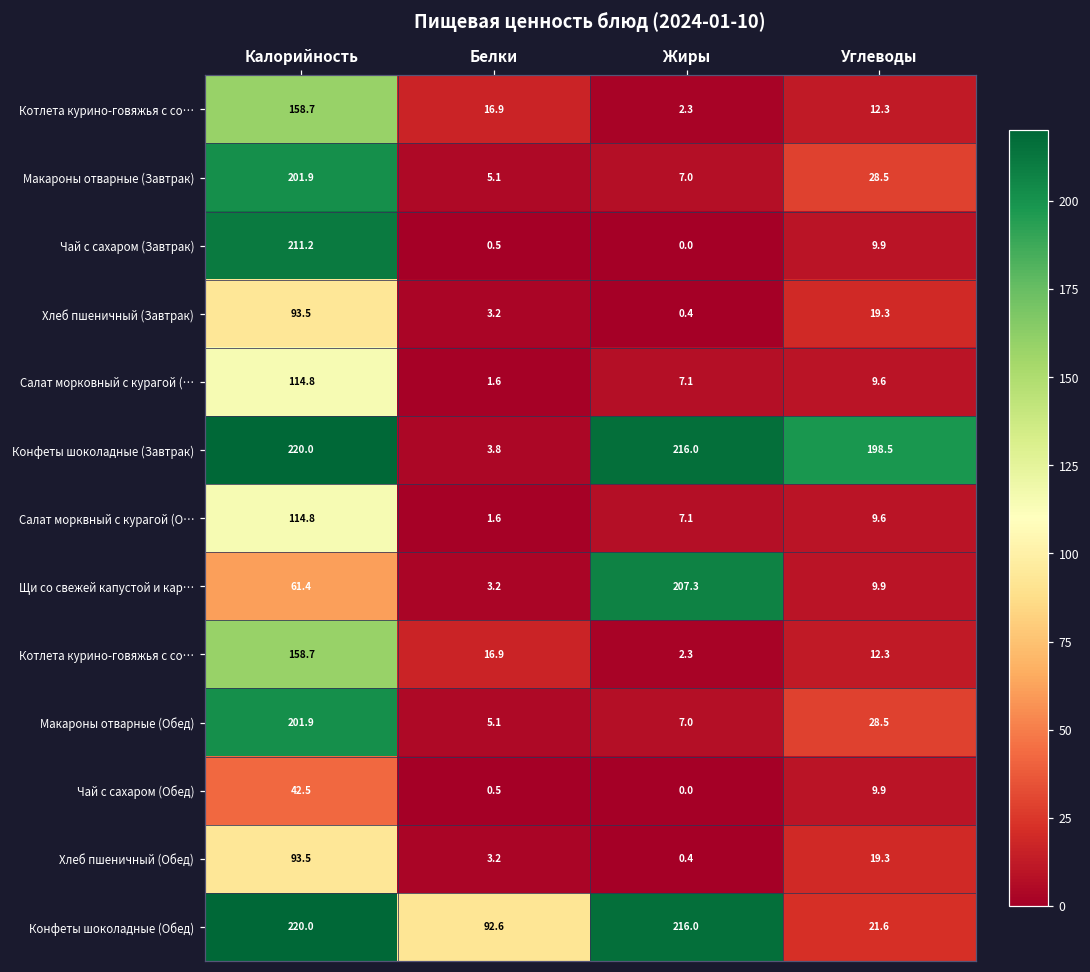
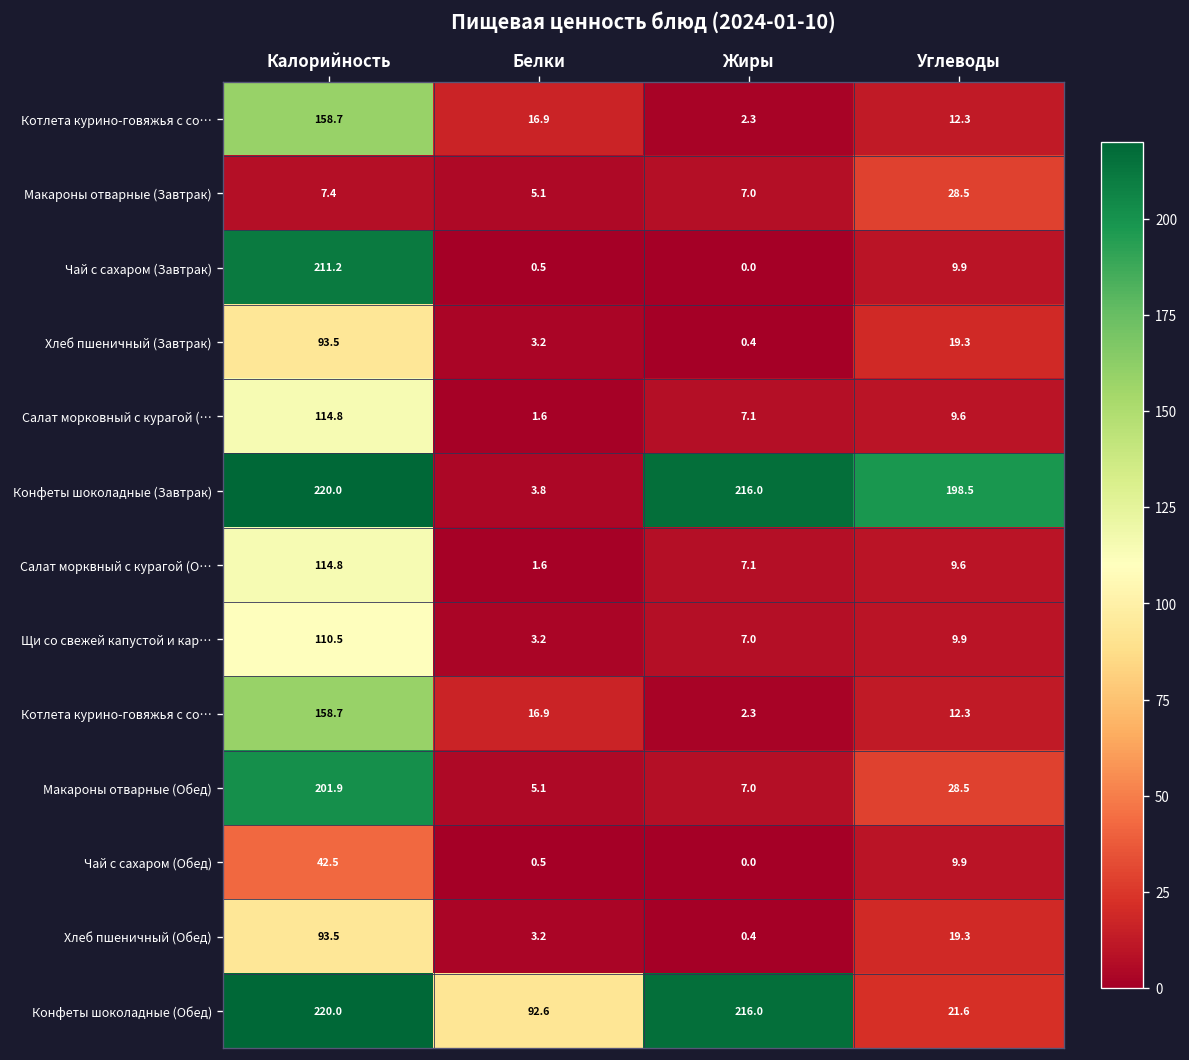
  {
    "Макароны отварные (Завтрак)": {
-     "Калорийность": 201.9,
+     "Калорийность": 7.4,
      "Белки": 5.1,
      "Жиры": 7.0,
      "Углеводы": 28.5
    },
    "Чай с сахаром (Завтрак)": {
      "Калорийность": 211.2,
      "Белки": 0.5,
      "Жиры": 0.0,
      "Углеводы": 9.9
    },
    "Хлеб пшеничный (Завтрак)": {
      "Калорийность": 93.5,
      "Белки": 3.2,
      "Жиры": 0.4,
      "Углеводы": 19.3
    },
    "Салат морковный с курагой (…": {
      "Калорийность": 114.8,
      "Белки": 1.6,
      "Жиры": 7.1,
      "Углеводы": 9.6
    },
    "Конфеты шоколадные (Завтрак)": {
      "Калорийность": 220.0,
      "Белки": 3.8,
      "Жиры": 216.0,
      "Углеводы": 198.5
    },
    "Салат морквный с курагой (О…": {
      "Калорийность": 114.8,
      "Белки": 1.6,
      "Жиры": 7.1,
      "Углеводы": 9.6
    },
    "Щи со свежей капустой и кар…": {
-     "Калорийность": 61.4,
+     "Калорийность": 110.5,
      "Белки": 3.2,
-     "Жиры": 207.3,
+     "Жиры": 7.0,
      "Углеводы": 9.9
    },
    "Макароны отварные (Обед)": {
      "Калорийность": 201.9,
      "Белки": 5.1,
      "Жиры": 7.0,
      "Углеводы": 28.5
    },
    "Чай с сахаром (Обед)": {
      "Калорийность": 42.5,
      "Белки": 0.5,
      "Жиры": 0.0,
      "Углеводы": 9.9
    },
    "Хлеб пшеничный (Обед)": {
      "Калорийность": 93.5,
      "Белки": 3.2,
      "Жиры": 0.4,
      "Углеводы": 19.3
    },
    "Конфеты шоколадные (Обед)": {
      "Калорийность": 220.0,
      "Белки": 92.6,
      "Жиры": 216.0,
      "Углеводы": 21.6
    }
  }
